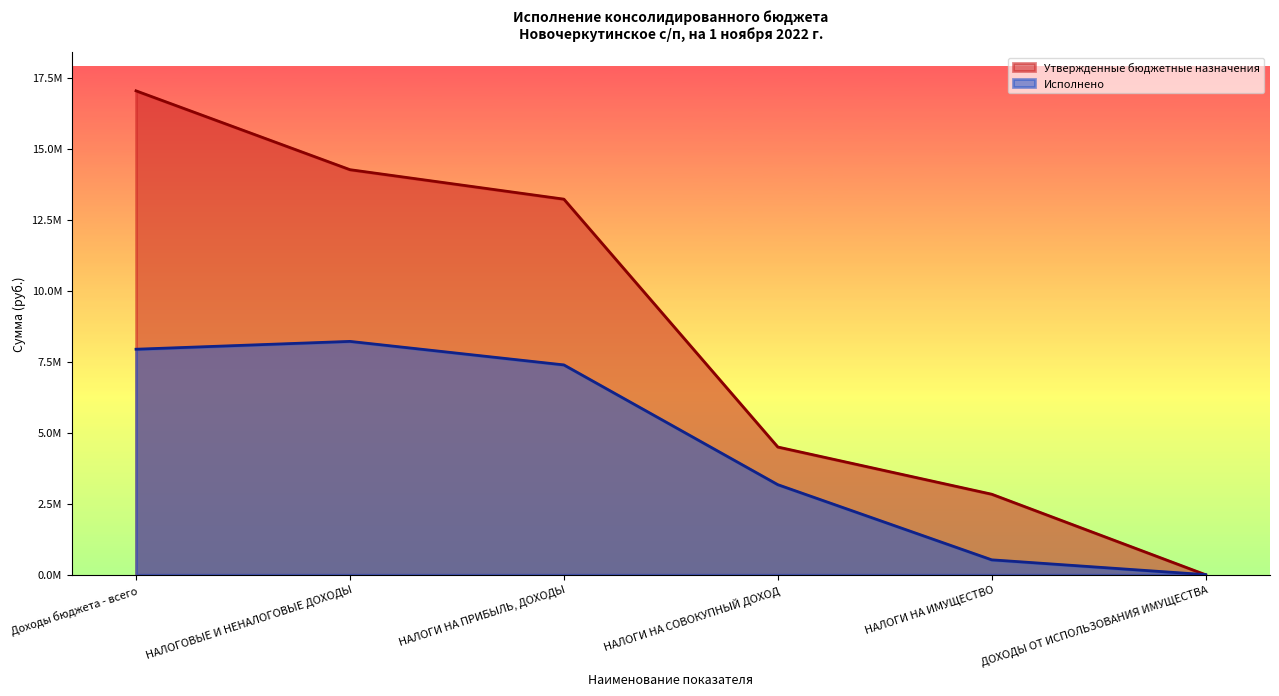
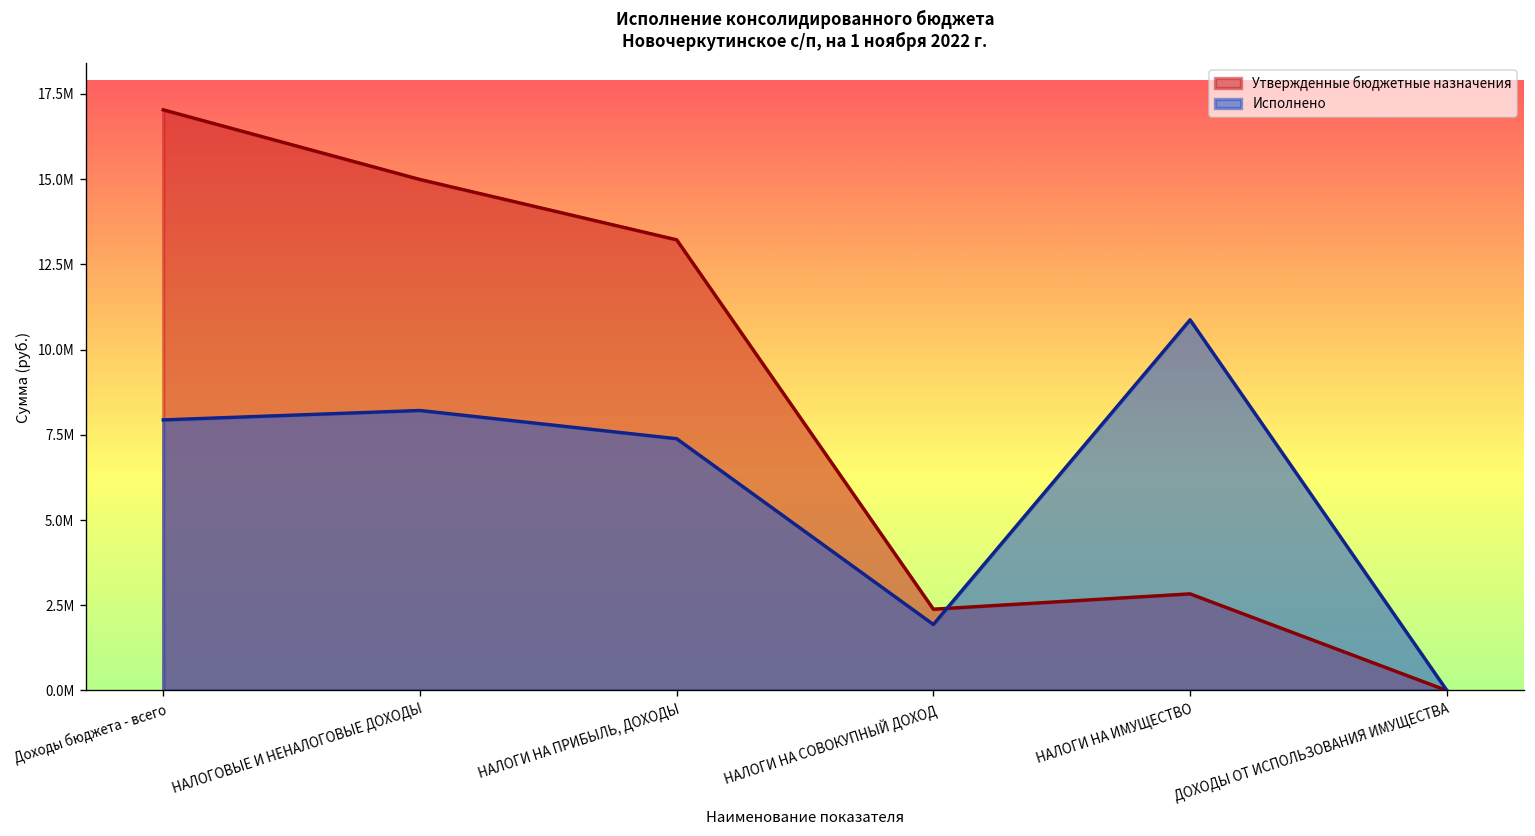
  {
    "Утвержденные бюджетные назначения": {
      "Доходы бюджета - всего": "17.0М",
-     "НАЛОГОВЫЕ И НЕНАЛОГОВЫЕ ДОХОДЫ": "14.3М",
+     "НАЛОГОВЫЕ И НЕНАЛОГОВЫЕ ДОХОДЫ": "15.0М",
      "НАЛОГИ НА ПРИБЫЛЬ, ДОХОДЫ": "13.2М",
-     "НАЛОГИ НА СОВОКУПНЫЙ ДОХОД": "4.5М",
+     "НАЛОГИ НА СОВОКУПНЫЙ ДОХОД": "2.4М",
      "НАЛОГИ НА ИМУЩЕСТВО": "2.8М"
    },
    "Исполнено": {
      "Доходы бюджета - всего": "7.9М",
      "НАЛОГОВЫЕ И НЕНАЛОГОВЫЕ ДОХОДЫ": "8.2М",
      "НАЛОГИ НА ПРИБЫЛЬ, ДОХОДЫ": "7.4М",
-     "НАЛОГИ НА СОВОКУПНЫЙ ДОХОД": "3.2М",
-     "НАЛОГИ НА ИМУЩЕСТВО": "0.5М"
+     "НАЛОГИ НА СОВОКУПНЫЙ ДОХОД": "1.9М",
+     "НАЛОГИ НА ИМУЩЕСТВО": "10.9М"
    }
  }
